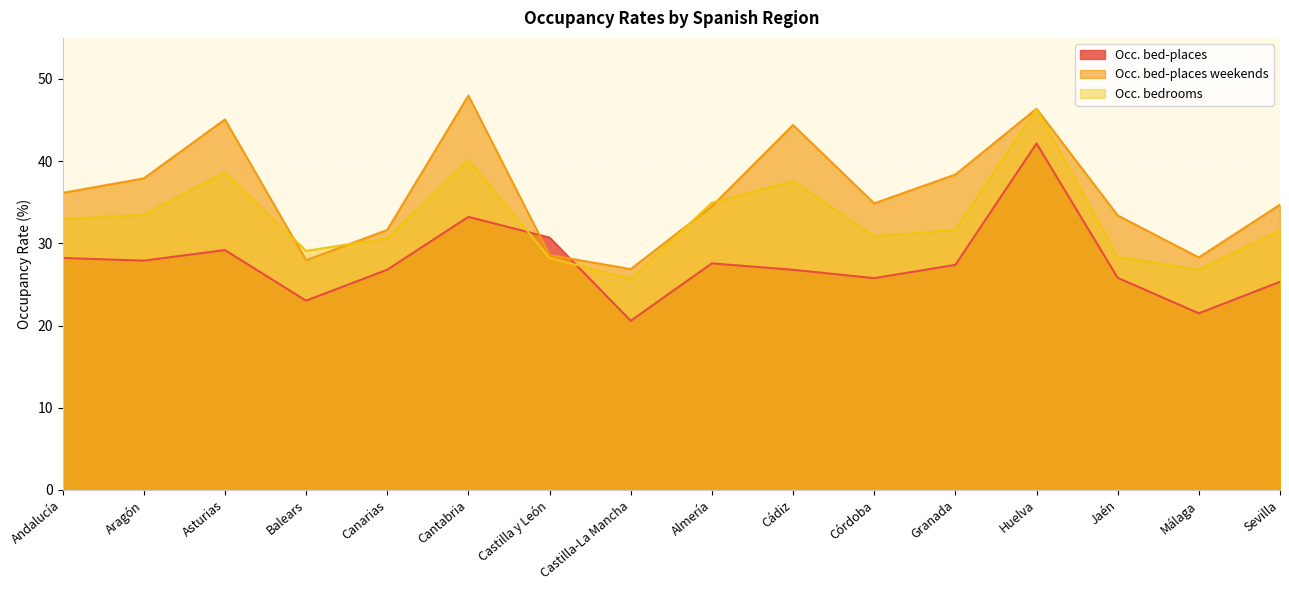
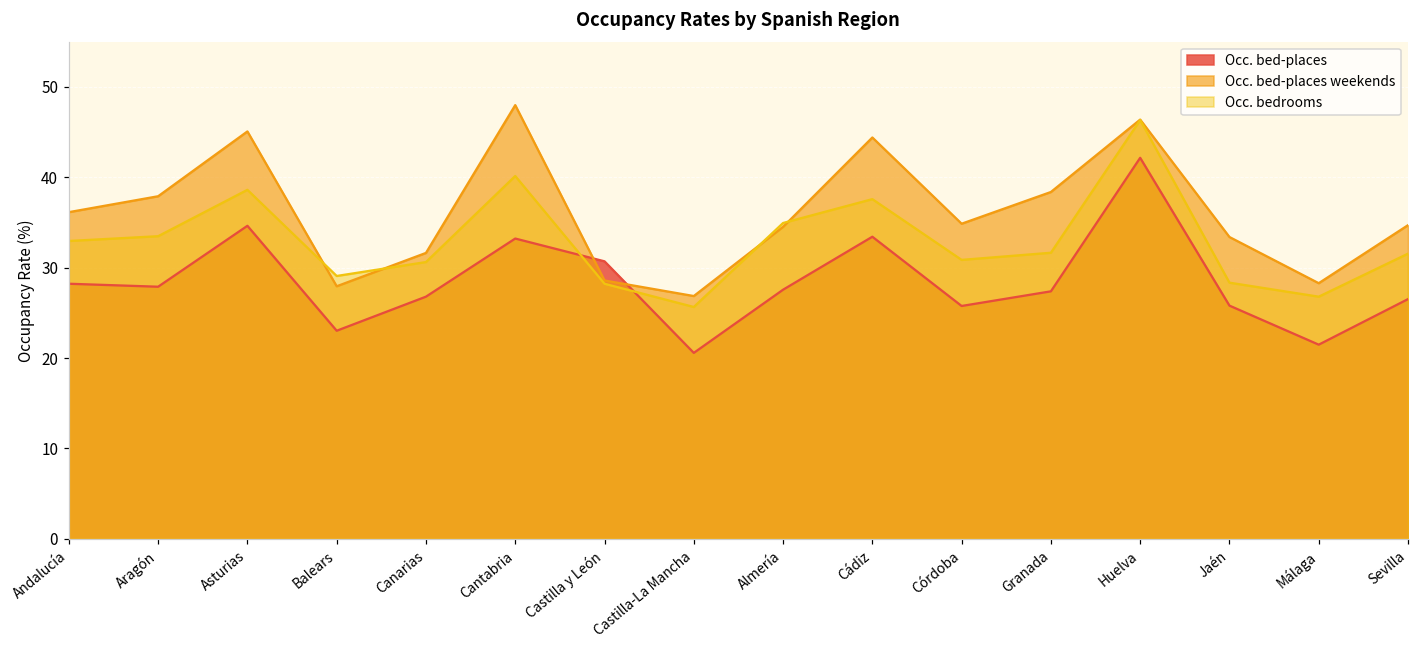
  {
    "Occ. bed-places": {
      "Andalucía": 28,
      "Aragón": 28,
-     "Asturias": 29,
+     "Asturias": 35,
      "Balears": 23,
      "Canarias": 27,
      "Cantabria": 33,
      "Castilla y León": 31,
      "Castilla-La Mancha": 21,
      "Almería": 28,
-     "Cádiz": 27,
+     "Cádiz": 33,
      "Córdoba": 26,
      "Granada": 27,
      "Huelva": 42,
      "Jaén": 26,
      "Málaga": 21,
-     "Sevilla": 25
+     "Sevilla": 27
    }
  }
